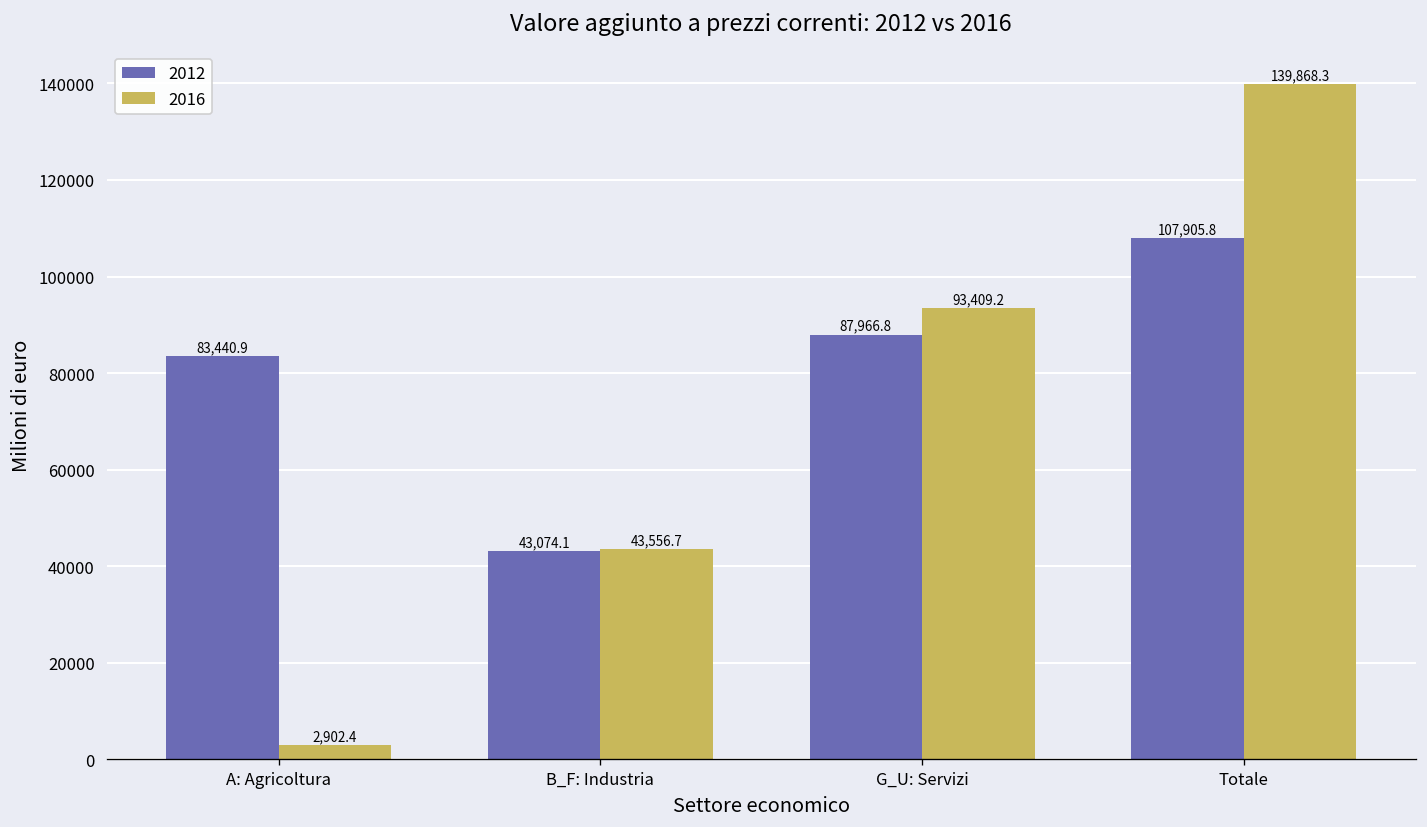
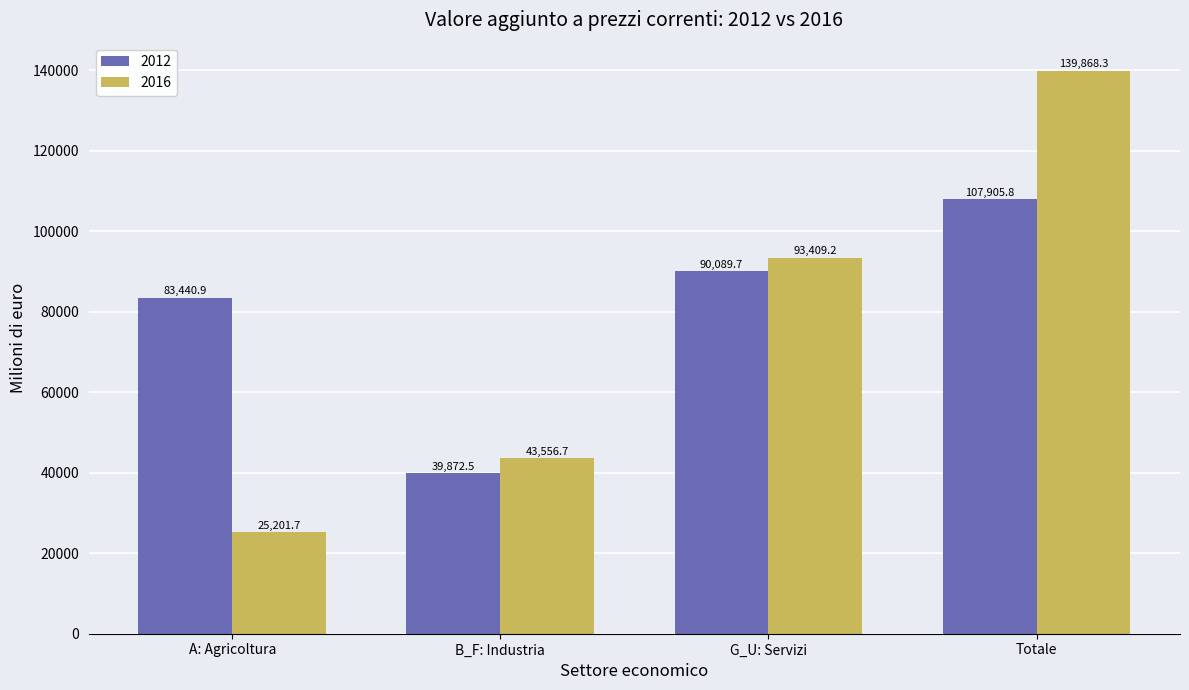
  {
    "2012": {
      "A: Agricoltura": "83,440.9",
-     "B_F: Industria": "43,074.1",
-     "G_U: Servizi": "87,966.8",
+     "B_F: Industria": "39,872.5",
+     "G_U: Servizi": "90,089.7",
      "Totale": "107,905.8"
    },
    "2016": {
-     "A: Agricoltura": "2,902.4",
+     "A: Agricoltura": "25,201.7",
      "B_F: Industria": "43,556.7",
      "G_U: Servizi": "93,409.2",
      "Totale": "139,868.3"
    }
  }
